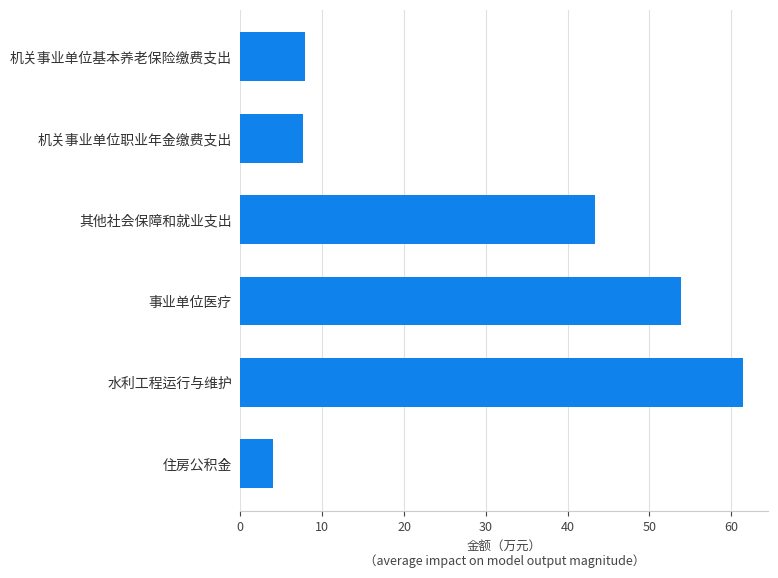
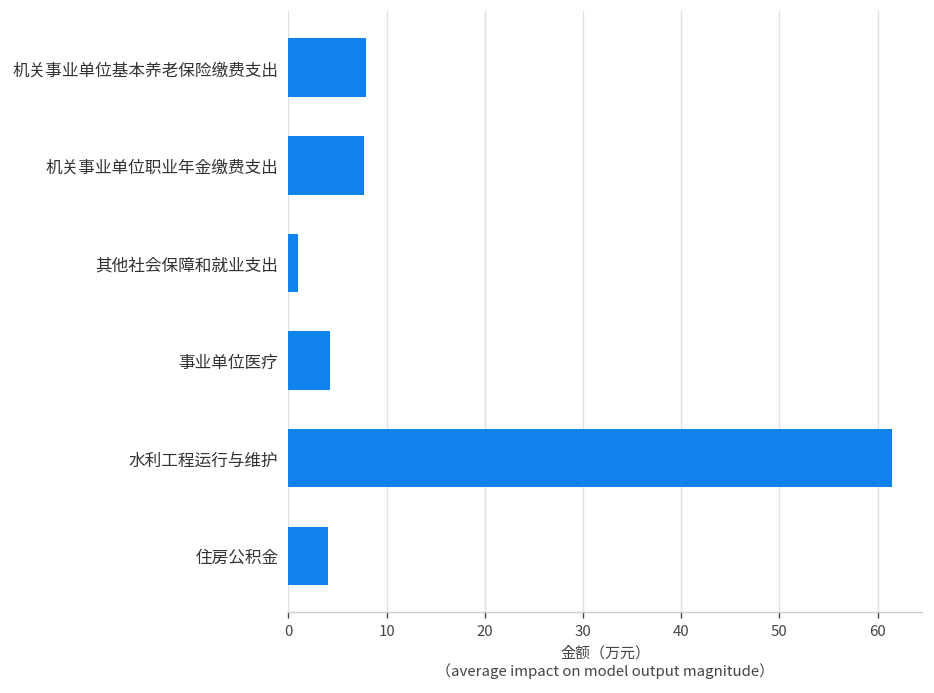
  {
    "机关事业单位基本养老保险缴费支出": 8,
    "机关事业单位职业年金缴费支出": 8,
-   "其他社会保障和就业支出": 43,
-   "事业单位医疗": 54,
+   "其他社会保障和就业支出": 1,
+   "事业单位医疗": 4,
    "水利工程运行与维护": 61,
    "住房公积金": 4
  }
